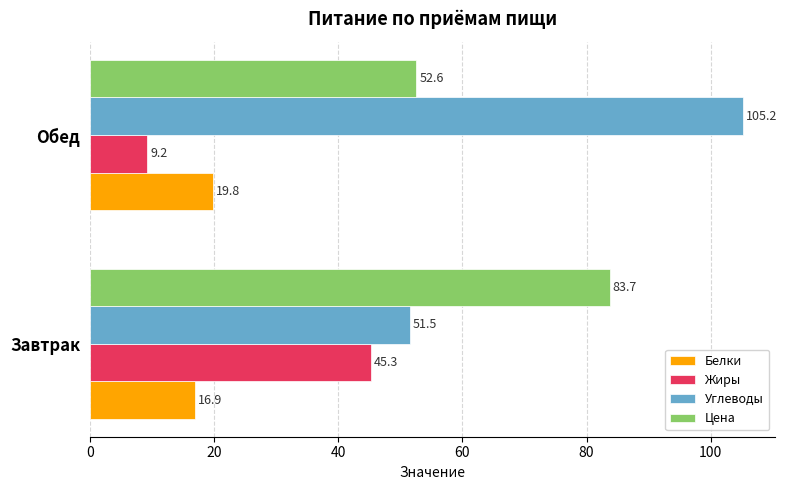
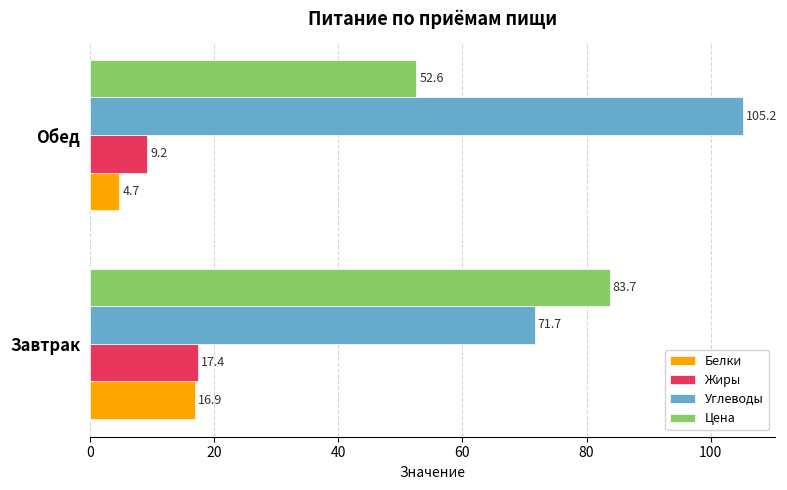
  {
    "Белки": {
-     "Обед": 19.8,
+     "Обед": 4.7,
      "Завтрак": 16.9
    },
    "Жиры": {
      "Обед": 9.2,
-     "Завтрак": 45.3
+     "Завтрак": 17.4
    },
    "Углеводы": {
      "Обед": 105.2,
-     "Завтрак": 51.5
+     "Завтрак": 71.7
    },
    "Цена": {
      "Обед": 52.6,
      "Завтрак": 83.7
    }
  }
